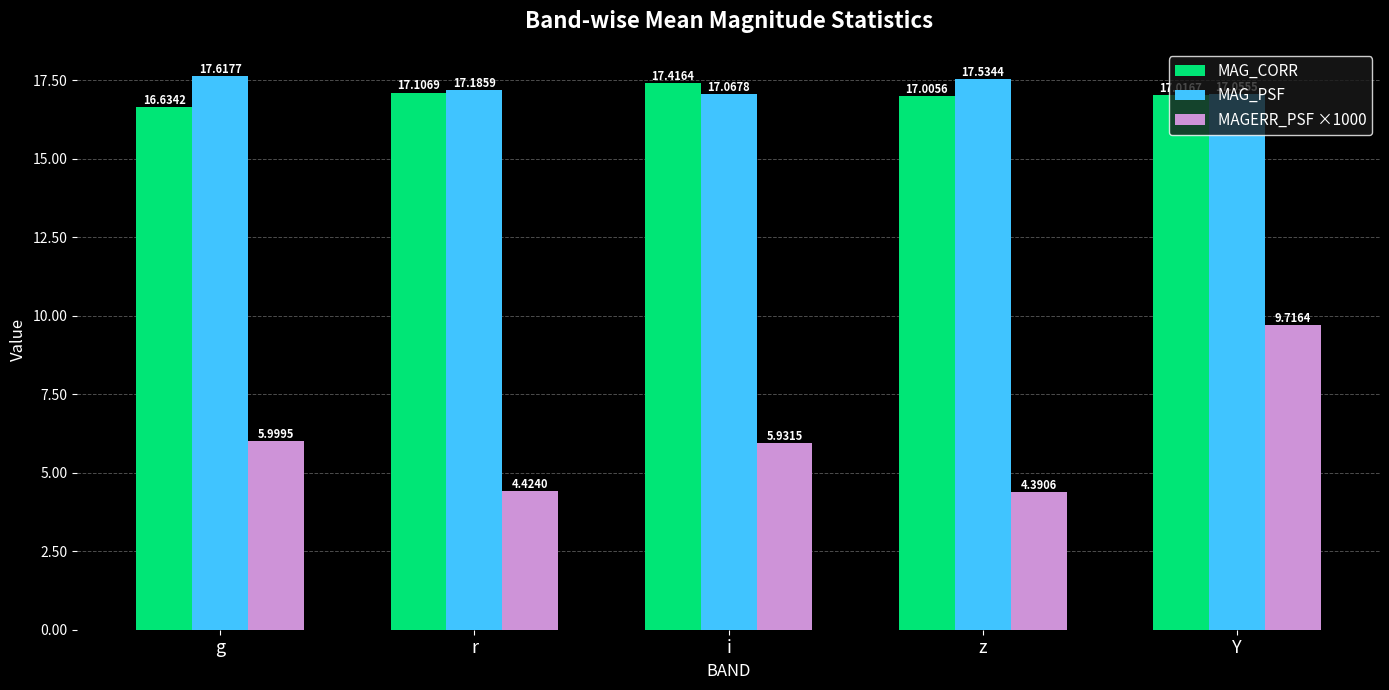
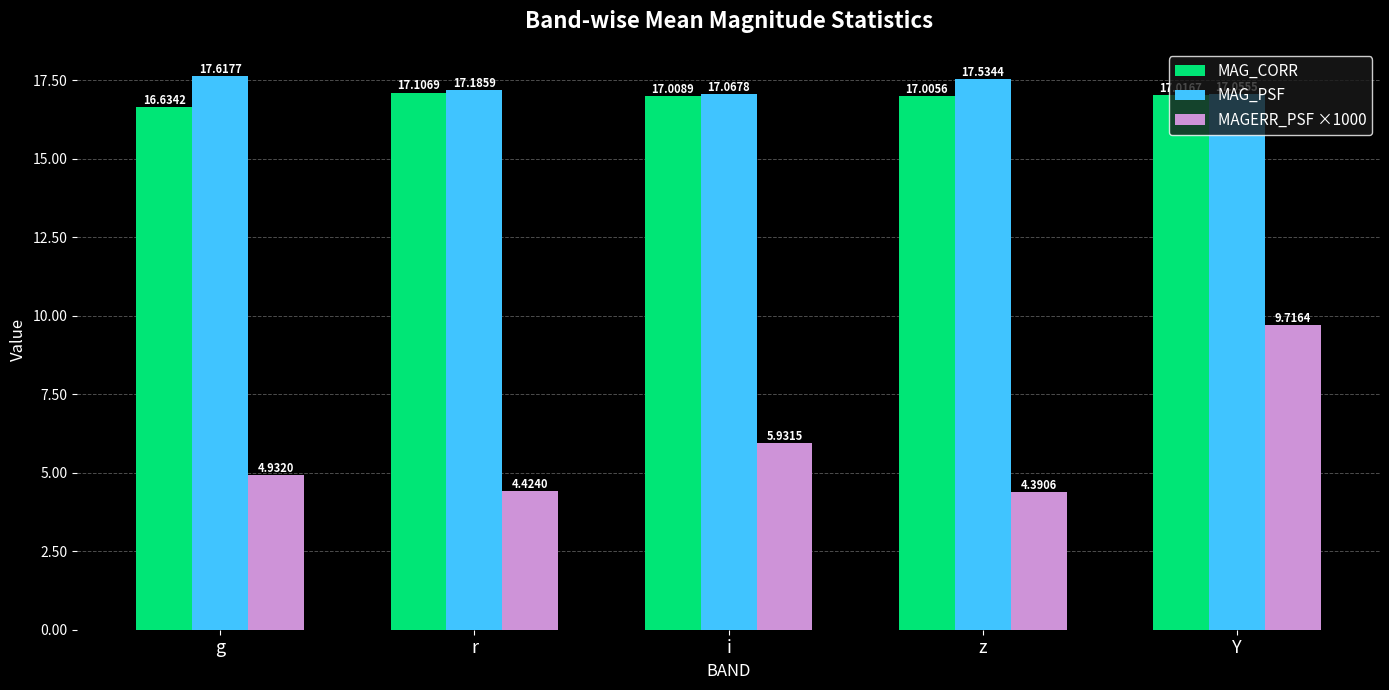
  {
    "MAG_CORR": {
      "g": 16.6342,
      "r": 17.1069,
-     "i": 17.4164,
+     "i": 17.0089,
      "z": 17.0056
    },
    "MAG_PSF": {
      "g": 17.6177,
      "r": 17.1859,
      "i": 17.0678,
      "z": 17.5344
    },
    "MAGERR_PSF ×1000": {
-     "g": 5.9995,
+     "g": 4.9320,
      "r": 4.4240,
      "i": 5.9315,
      "z": 4.3906,
      "Y": 9.7164
    }
  }
